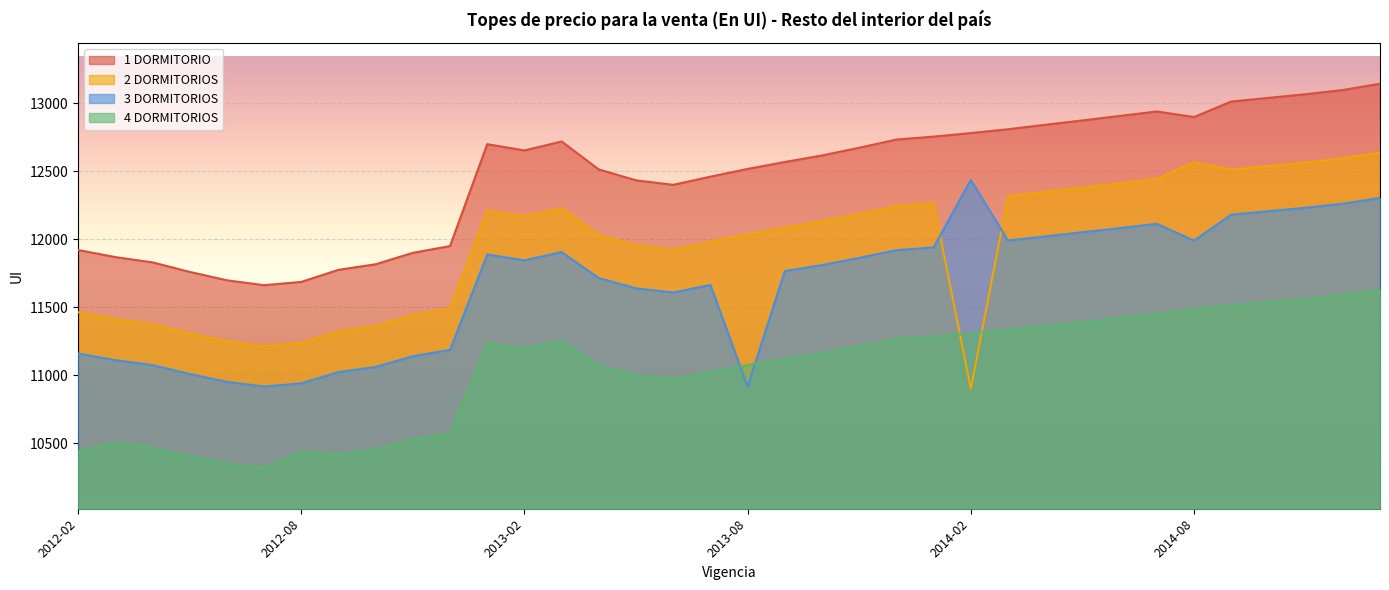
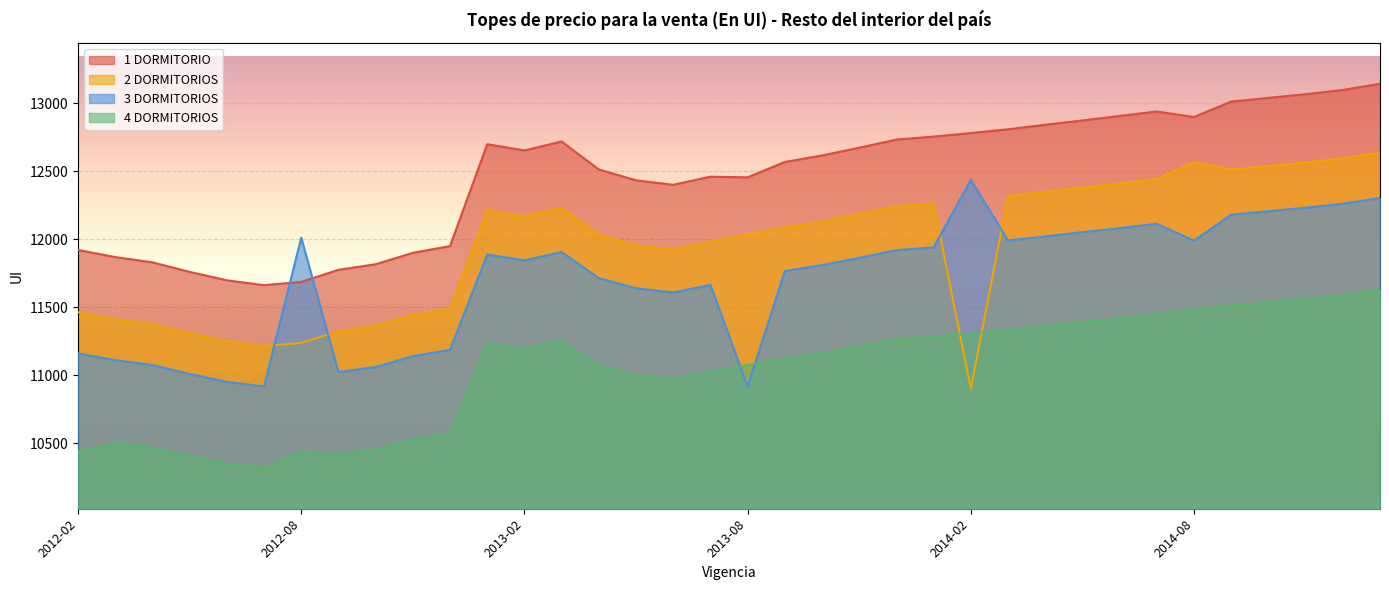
  {
    "1 DORMITORIO": {
      "2012-02": 11920,
      "2012-08": 11690,
      "2013-02": 12650,
-     "2013-08": 12520,
+     "2013-08": 12460,
      "2014-02": 12780,
      "2014-08": 12900
    },
    "2 DORMITORIOS": {
      "2012-02": 11460,
      "2012-08": 11240,
      "2013-02": 12170,
      "2013-08": 12040,
      "2014-02": 10900,
      "2014-08": 12570
    },
    "3 DORMITORIOS": {
      "2012-02": 11160,
-     "2012-08": 10940,
+     "2012-08": 12010,
      "2013-02": 11850,
      "2013-08": 10910,
      "2014-02": 12440,
      "2014-08": 11990
    },
    "4 DORMITORIOS": {
      "2012-02": 10440,
      "2012-08": 10440,
      "2013-02": 11190,
      "2013-08": 11070,
      "2014-02": 11310,
      "2014-08": 11480
    }
  }
